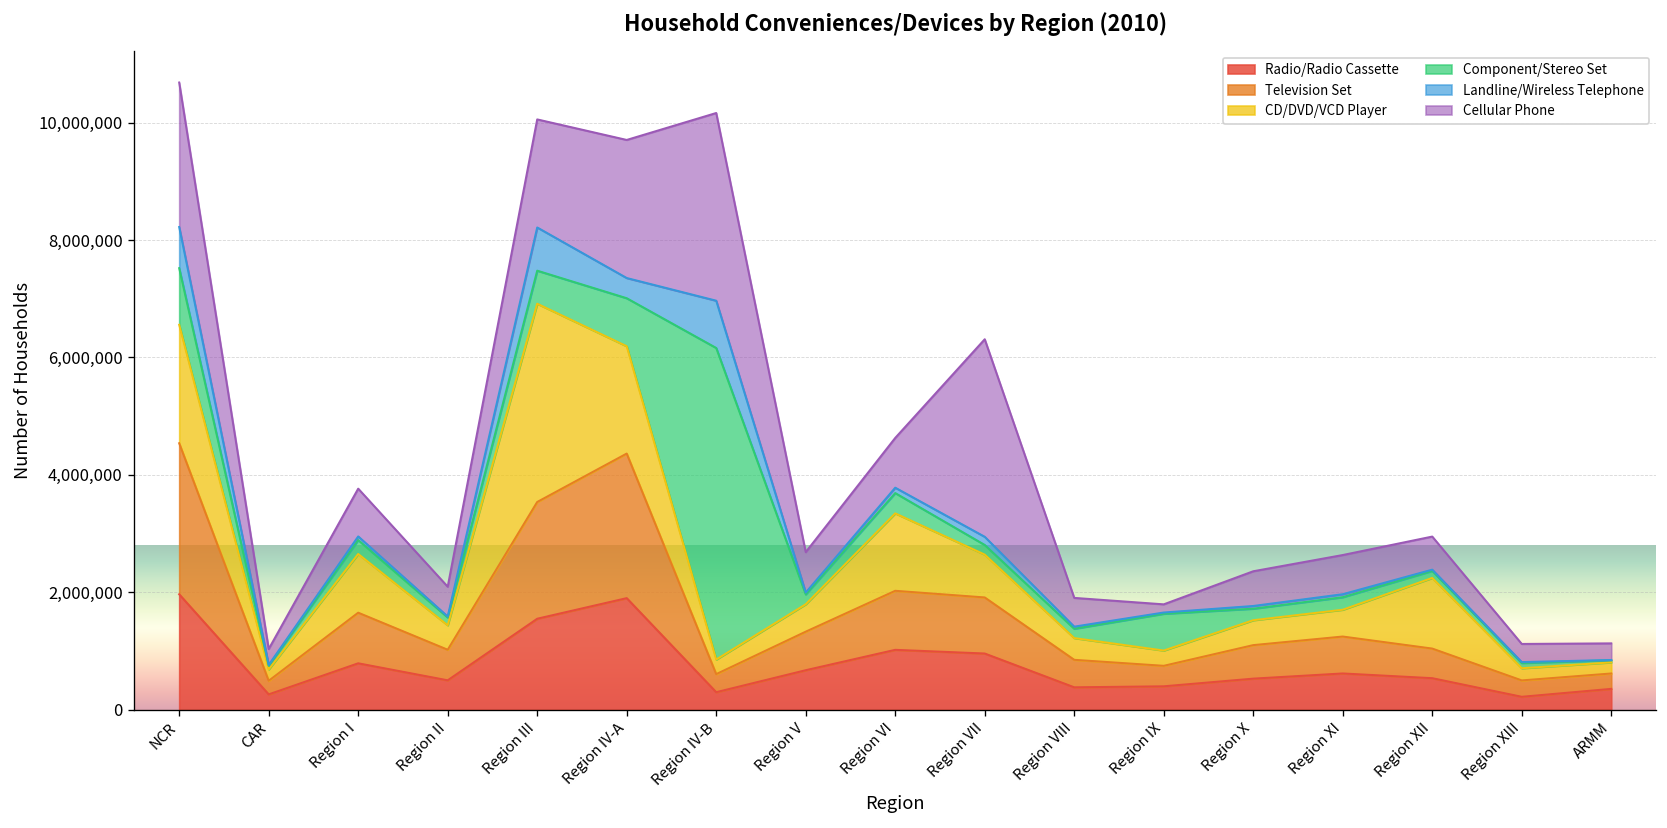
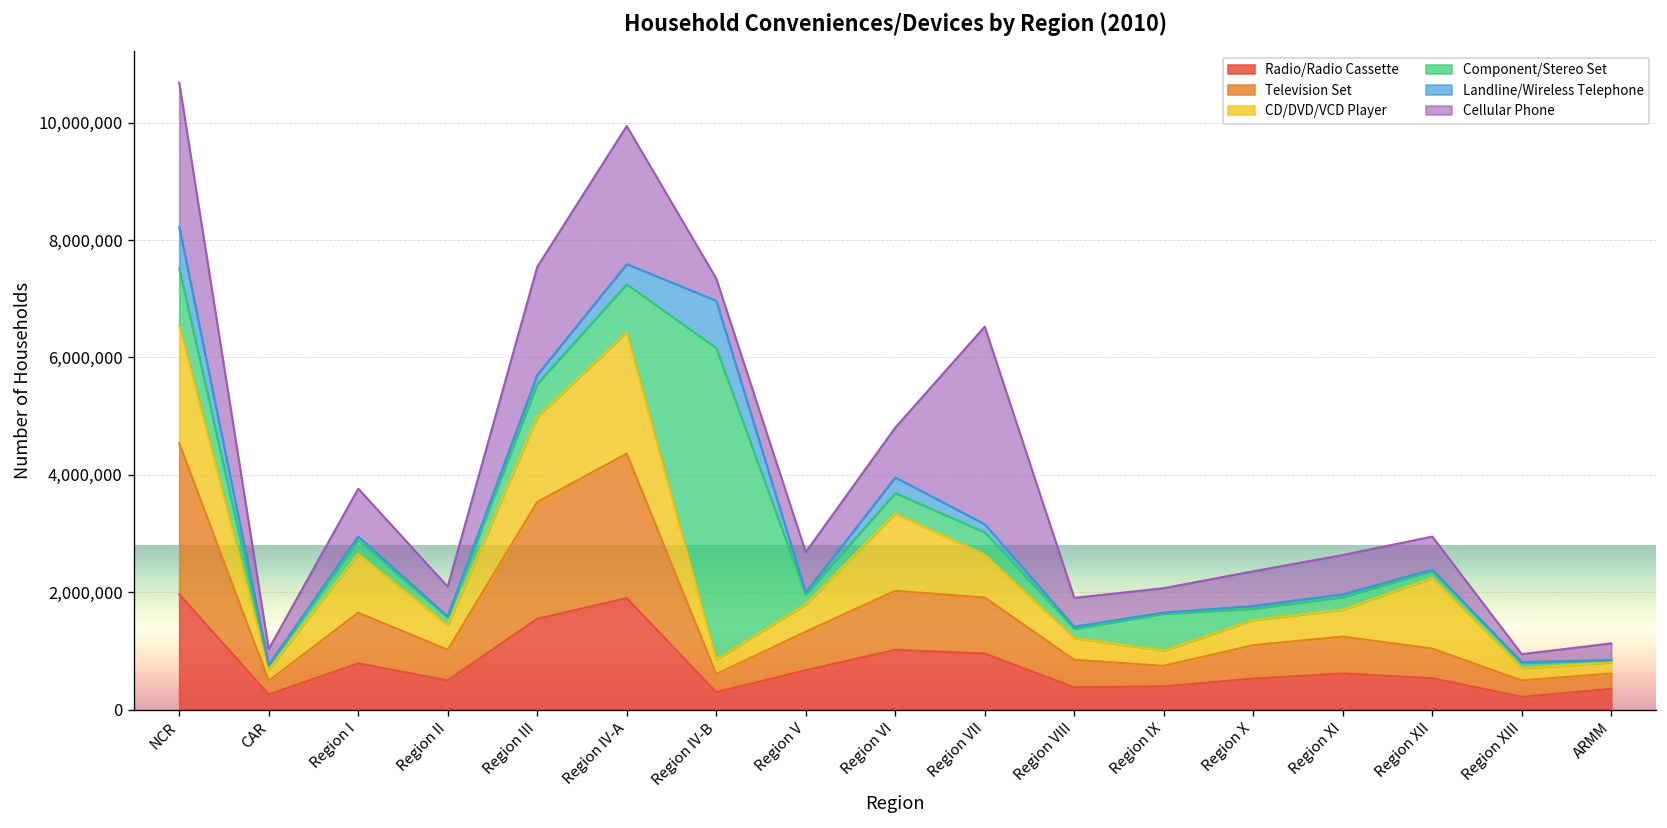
  {
    "CD/DVD/VCD Player": {
      "NCR": "2,000,000",
      "CAR": "200,000",
      "Region I": "1,000,000",
      "Region II": "400,000",
-     "Region III": "3,400,000",
-     "Region IV-A": "1,800,000",
+     "Region III": "1,400,000",
+     "Region IV-A": "2,100,000",
      "Region IV-B": "200,000",
      "Region V": "500,000",
      "Region VI": "1,300,000",
      "Region VII": "700,000",
      "Region VIII": "400,000",
      "Region IX": "300,000",
      "Region X": "400,000",
      "Region XI": "500,000",
      "Region XII": "1,200,000",
      "Region XIII": "200,000"
    },
    "Component/Stereo Set": {
      "NCR": "1,000,000",
      "Region I": "200,000",
      "Region III": "600,000",
      "Region IV-A": "800,000",
      "Region IV-B": "5,300,000",
      "Region VI": "300,000",
-     "Region VII": "200,000"
+     "Region VII": "400,000"
    },
    "Landline/Wireless Telephone": {
      "NCR": "700,000",
      "Region I": "100,000",
-     "Region III": "700,000",
+     "Region III": "200,000",
      "Region IV-A": "300,000",
      "Region IV-B": "800,000",
-     "Region VI": "100,000",
+     "Region VI": "300,000",
      "Region VII": "100,000"
    },
    "Cellular Phone": {
      "NCR": "2,500,000",
      "CAR": "300,000",
      "Region I": "800,000",
      "Region II": "500,000",
      "Region III": "1,800,000",
      "Region IV-A": "2,400,000",
-     "Region IV-B": "3,200,000",
+     "Region IV-B": "400,000",
      "Region V": "700,000",
      "Region VI": "800,000",
      "Region VII": "3,400,000",
      "Region VIII": "500,000",
-     "Region IX": "100,000",
+     "Region IX": "400,000",
      "Region X": "600,000",
      "Region XI": "700,000",
      "Region XII": "600,000",
-     "Region XIII": "300,000",
+     "Region XIII": "100,000",
      "ARMM": "300,000"
    }
  }
